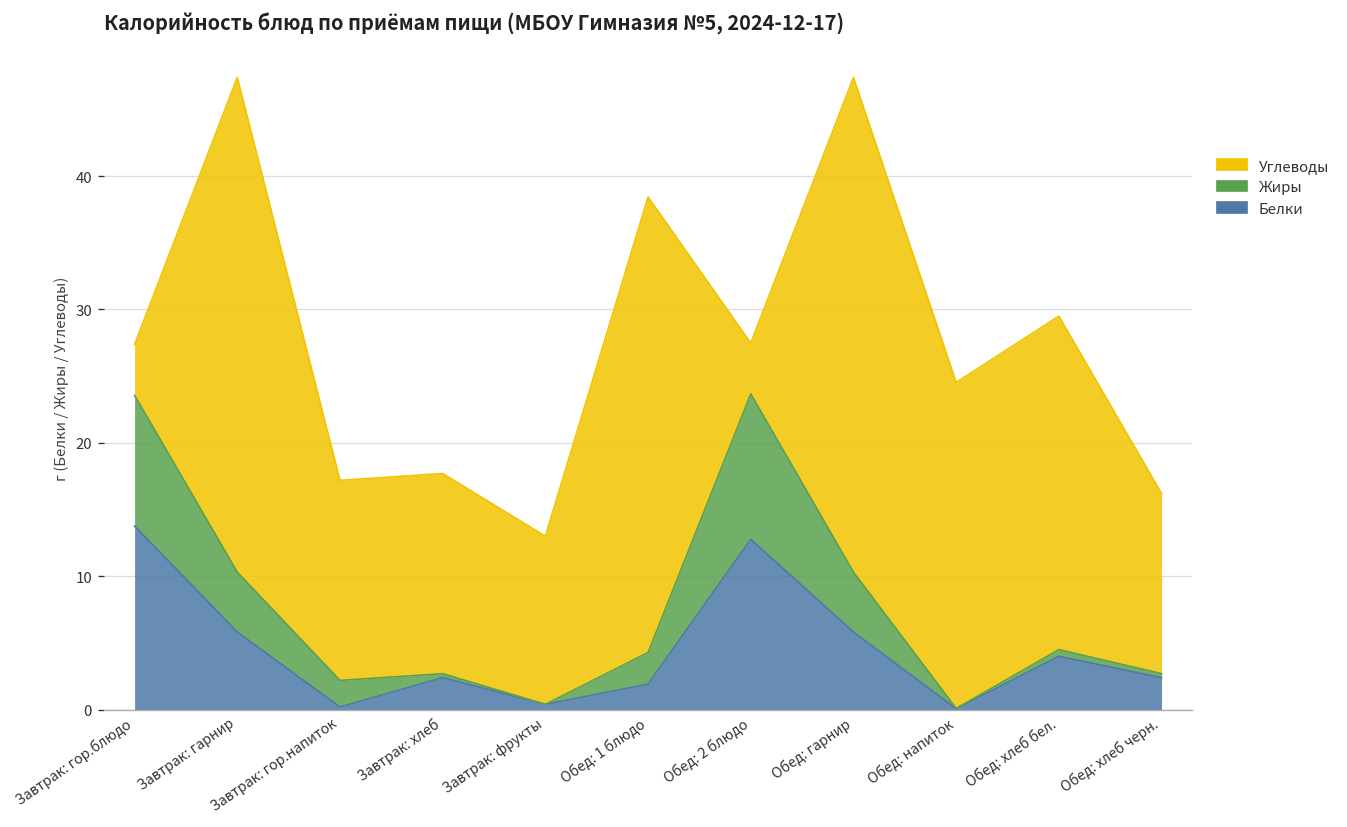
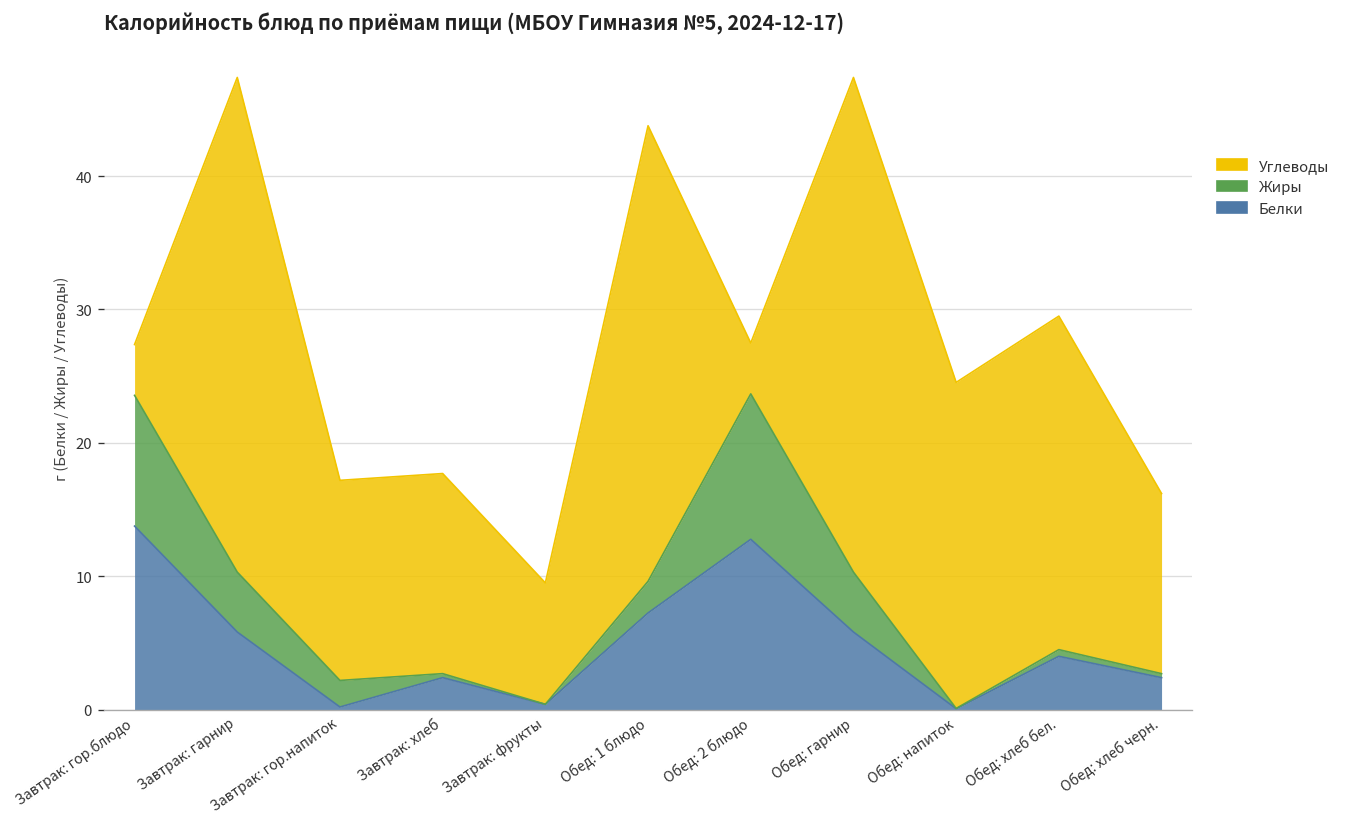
  {
    "Белки": {
      "Завтрак: гор.блюдо": 13.8,
      "Завтрак: гарнир": 5.8,
      "Завтрак: гор.напиток": 0.2,
      "Завтрак: хлеб": 2.4,
-     "Обед: 1 блюдо": 1.9,
+     "Обед: 1 блюдо": 7.3,
      "Обед: 2 блюдо": 12.8,
      "Обед: гарнир": 5.8,
      "Обед: хлеб бел.": 4.0,
      "Обед: хлеб черн.": 2.4
    },
    "Жиры": {
      "Завтрак: гор.блюдо": 9.8,
      "Завтрак: гарнир": 4.5,
      "Завтрак: гор.напиток": 2.0,
      "Завтрак: хлеб": 0.3,
      "Обед: 1 блюдо": 2.4,
      "Обед: 2 блюдо": 10.9,
      "Обед: гарнир": 4.5,
      "Обед: хлеб бел.": 0.5,
      "Обед: хлеб черн.": 0.3
    },
    "Углеводы": {
      "Завтрак: гор.блюдо": 3.8,
      "Завтрак: гарнир": 37.1,
      "Завтрак: гор.напиток": 15.0,
      "Завтрак: хлеб": 15.0,
-     "Завтрак: фрукты": 12.6,
+     "Завтрак: фрукты": 9.1,
      "Обед: 1 блюдо": 34.1,
      "Обед: 2 блюдо": 3.8,
      "Обед: гарнир": 37.1,
      "Обед: напиток": 24.4,
      "Обед: хлеб бел.": 25.0,
      "Обед: хлеб черн.": 13.5
    }
  }
